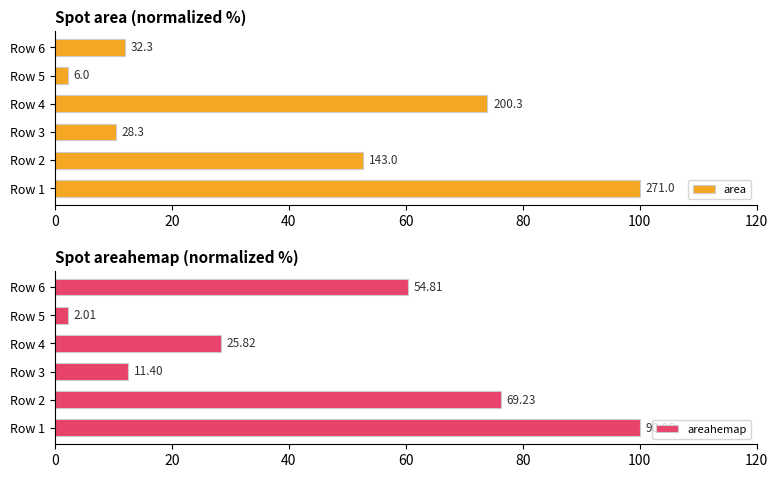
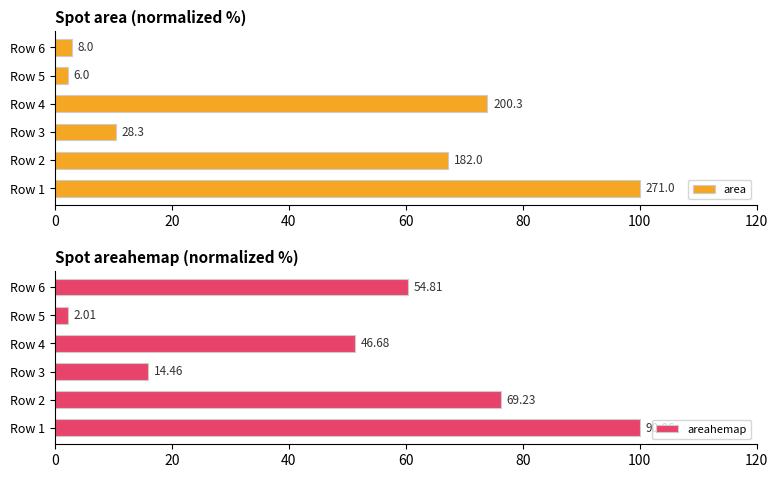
  {
    "Spot area (normalized %)": {
-     "Row 6": 32.3,
-     "Row 2": 143.0
+     "Row 6": 8.0,
+     "Row 2": 182.0
    },
    "Spot areahemap (normalized %)": {
-     "Row 4": 25.82,
-     "Row 3": 11.40
+     "Row 4": 46.68,
+     "Row 3": 14.46
    }
  }
